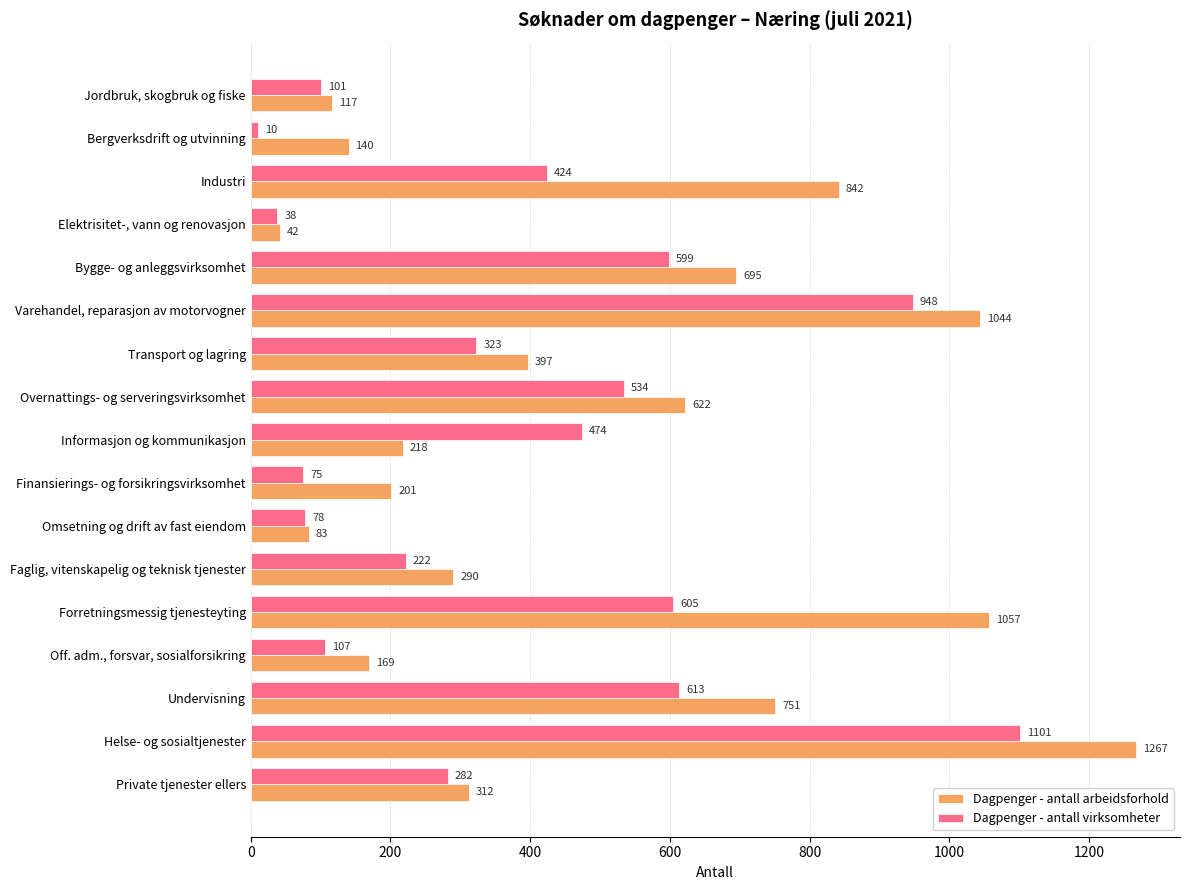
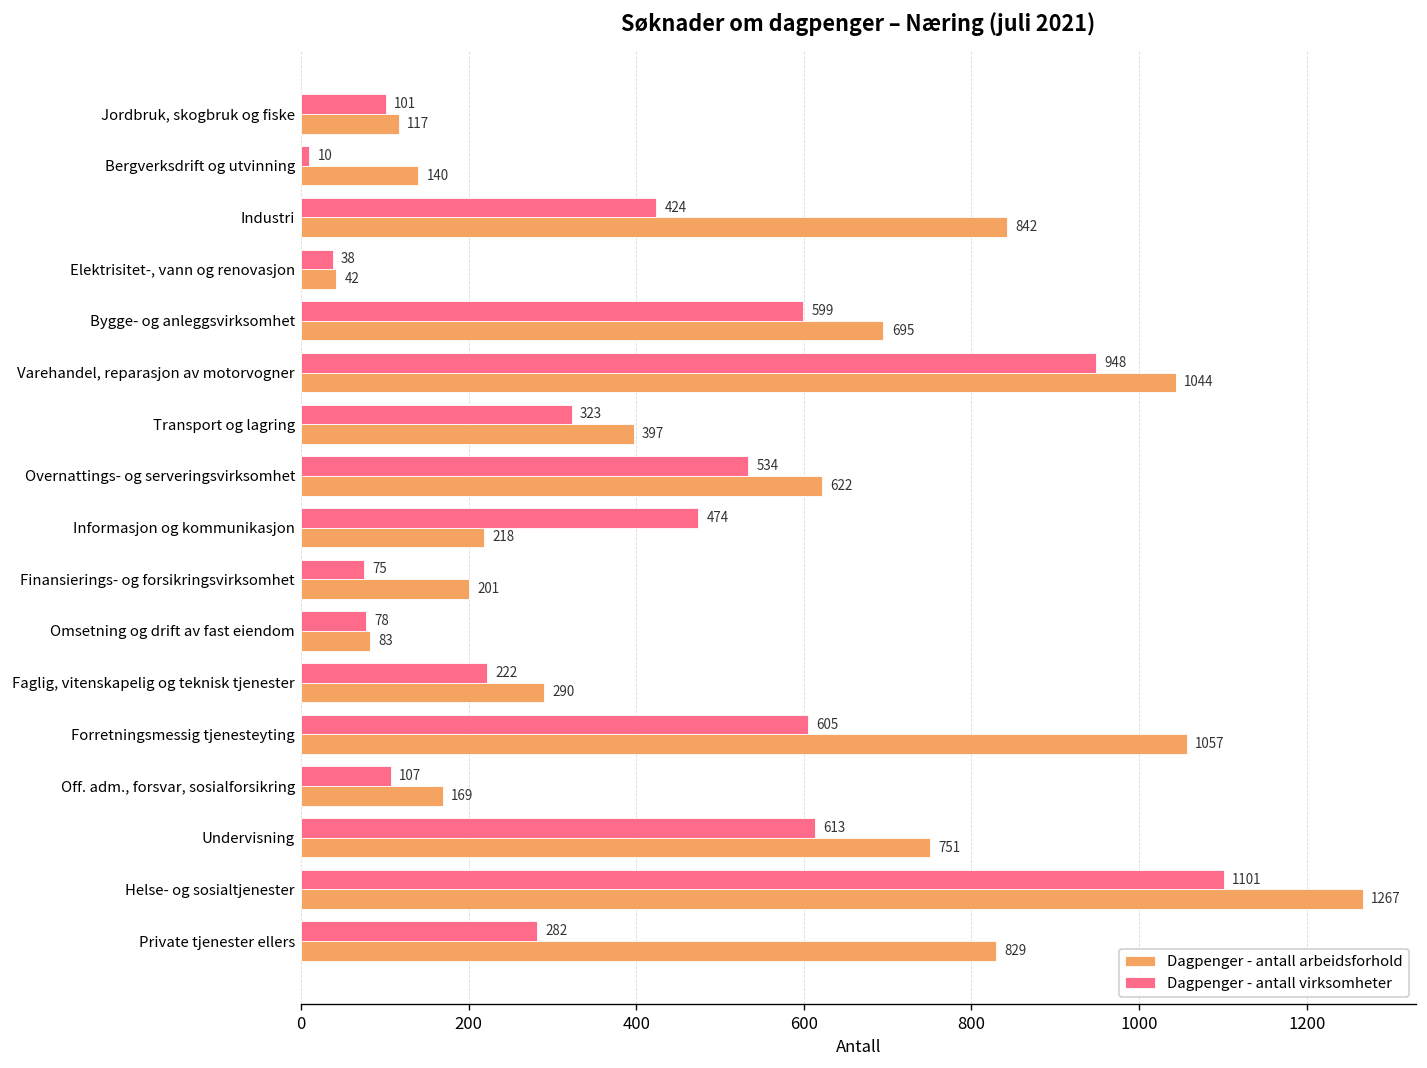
  {
    "Dagpenger - antall arbeidsforhold": {
      "Jordbruk, skogbruk og fiske": 117,
      "Bergverksdrift og utvinning": 140,
      "Industri": 842,
      "Elektrisitet-, vann og renovasjon": 42,
      "Bygge- og anleggsvirksomhet": 695,
      "Varehandel, reparasjon av motorvogner": 1044,
      "Transport og lagring": 397,
      "Overnattings- og serveringsvirksomhet": 622,
      "Informasjon og kommunikasjon": 218,
      "Finansierings- og forsikringsvirksomhet": 201,
      "Omsetning og drift av fast eiendom": 83,
      "Faglig, vitenskapelig og teknisk tjenester": 290,
      "Forretningsmessig tjenesteyting": 1057,
      "Off. adm., forsvar, sosialforsikring": 169,
      "Undervisning": 751,
      "Helse- og sosialtjenester": 1267,
-     "Private tjenester ellers": 312
+     "Private tjenester ellers": 829
    },
    "Dagpenger - antall virksomheter": {
      "Jordbruk, skogbruk og fiske": 101,
      "Bergverksdrift og utvinning": 10,
      "Industri": 424,
      "Elektrisitet-, vann og renovasjon": 38,
      "Bygge- og anleggsvirksomhet": 599,
      "Varehandel, reparasjon av motorvogner": 948,
      "Transport og lagring": 323,
      "Overnattings- og serveringsvirksomhet": 534,
      "Informasjon og kommunikasjon": 474,
      "Finansierings- og forsikringsvirksomhet": 75,
      "Omsetning og drift av fast eiendom": 78,
      "Faglig, vitenskapelig og teknisk tjenester": 222,
      "Forretningsmessig tjenesteyting": 605,
      "Off. adm., forsvar, sosialforsikring": 107,
      "Undervisning": 613,
      "Helse- og sosialtjenester": 1101,
      "Private tjenester ellers": 282
    }
  }
